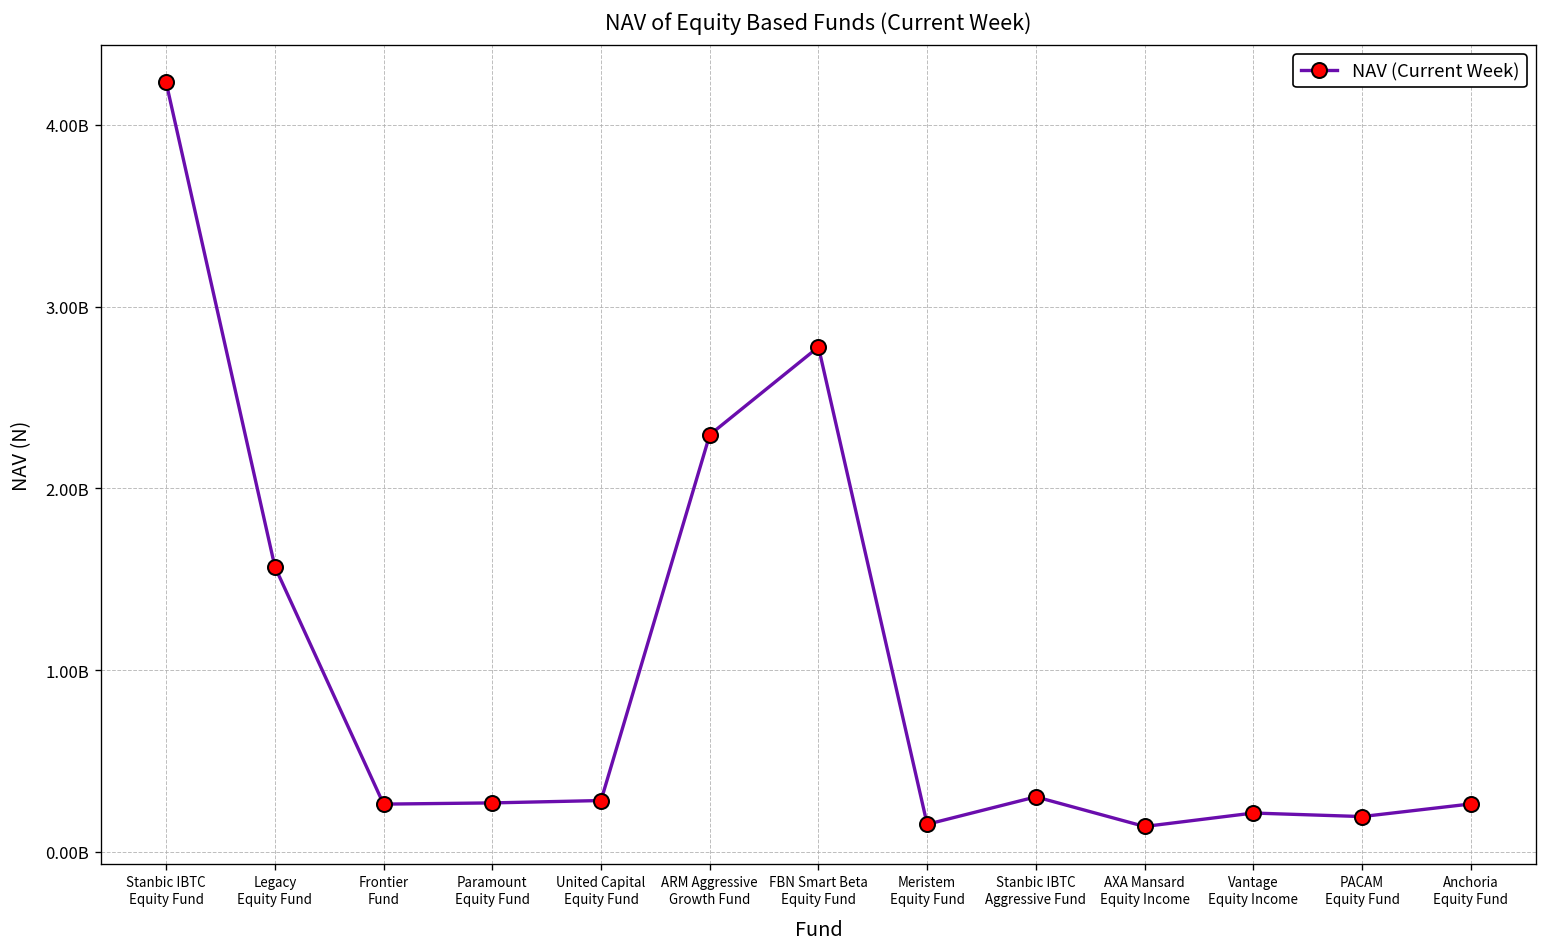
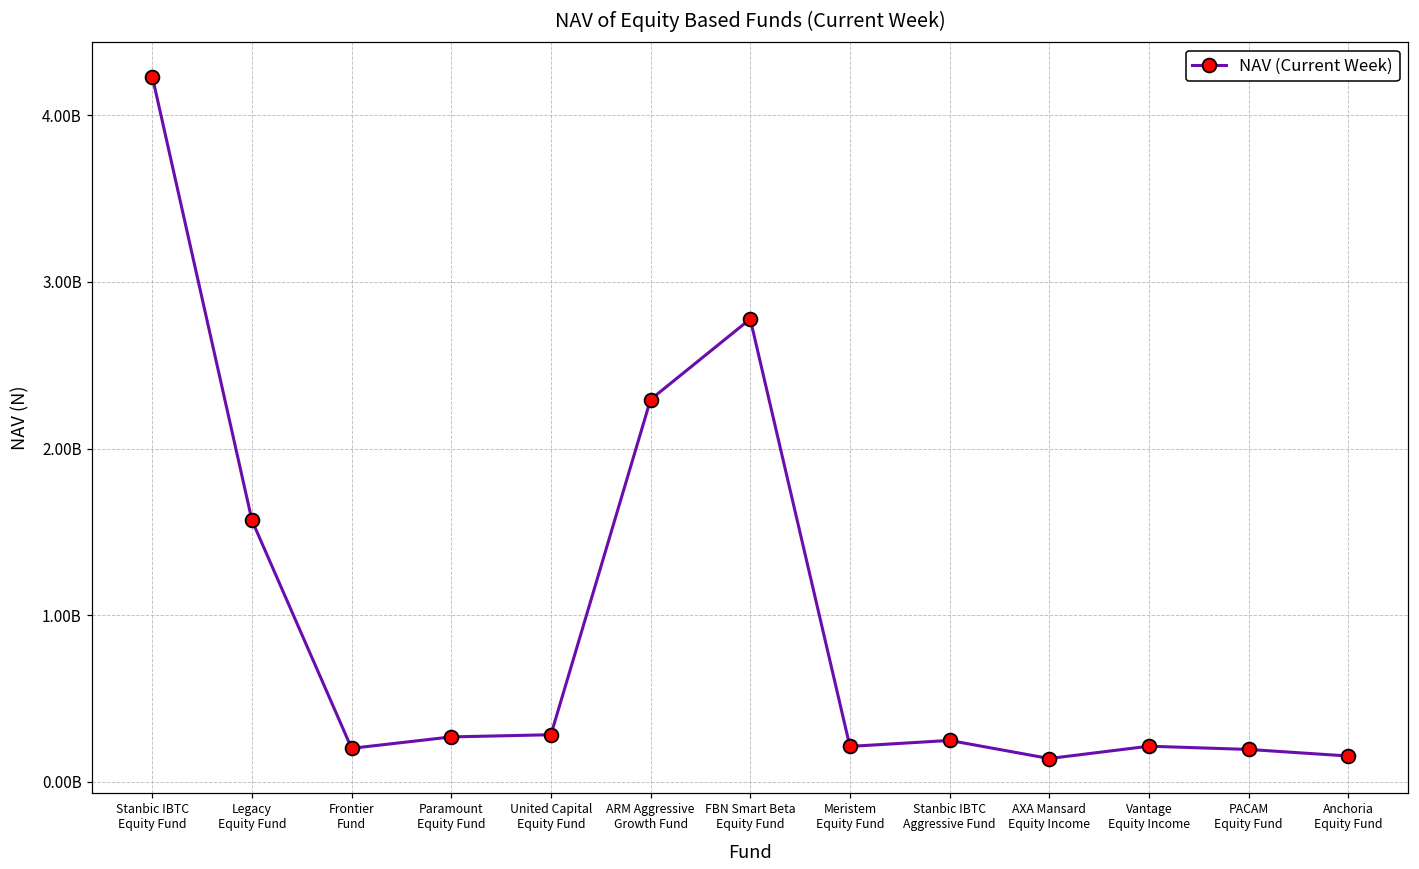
  {
    "Stanbic IBTC Equity Fund": 4230000000,
    "Legacy Equity Fund": 1570000000,
-   "Frontier Fund": 260000000,
+   "Frontier Fund": 200000000,
    "Paramount Equity Fund": 270000000,
    "United Capital Equity Fund": 280000000,
    "ARM Aggressive Growth Fund": 2290000000,
    "FBN Smart Beta Equity Fund": 2780000000,
-   "Meristem Equity Fund": 150000000,
-   "Stanbic IBTC Aggressive Fund": 300000000,
+   "Meristem Equity Fund": 210000000,
+   "Stanbic IBTC Aggressive Fund": 250000000,
    "AXA Mansard Equity Income": 140000000,
    "Vantage Equity Income": 210000000,
    "PACAM Equity Fund": 190000000,
-   "Anchoria Equity Fund": 260000000
+   "Anchoria Equity Fund": 150000000
  }
